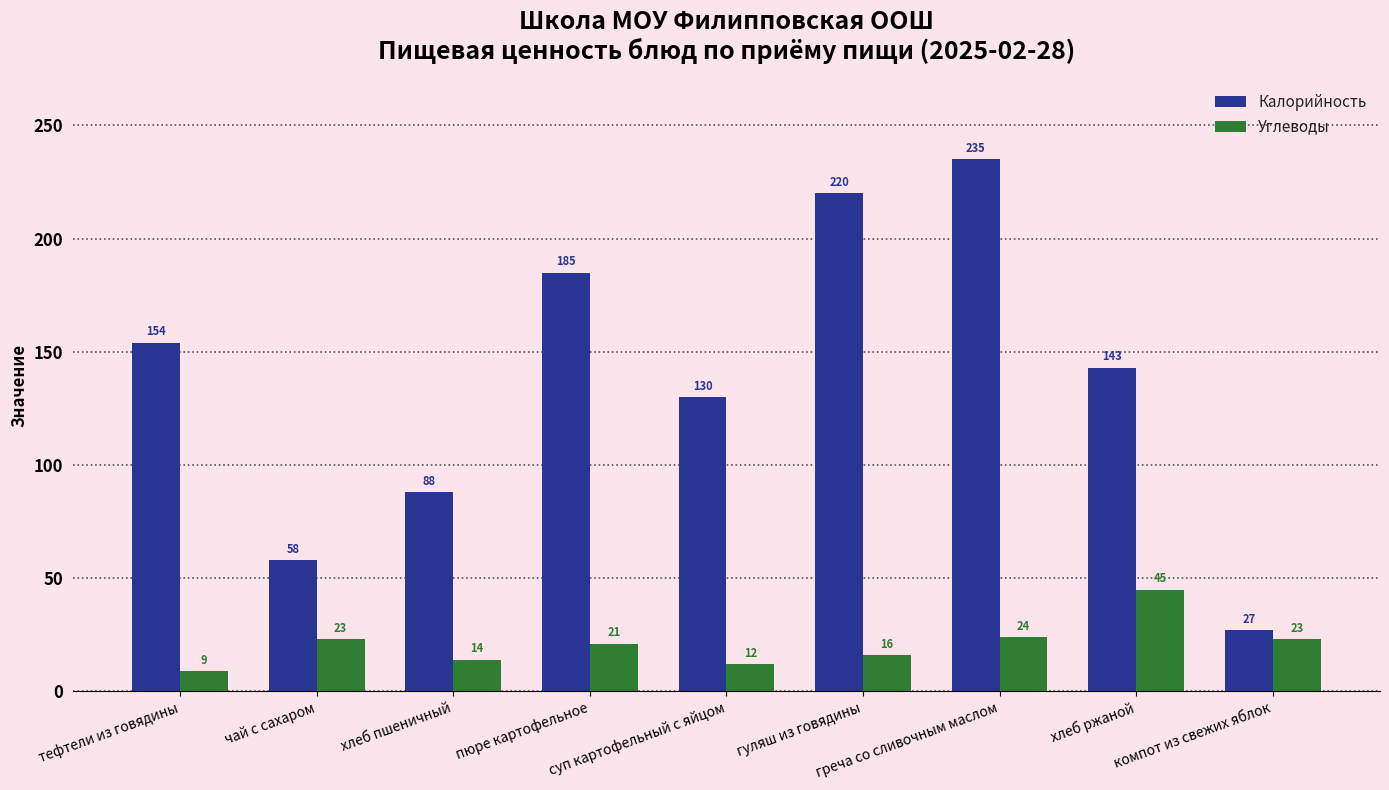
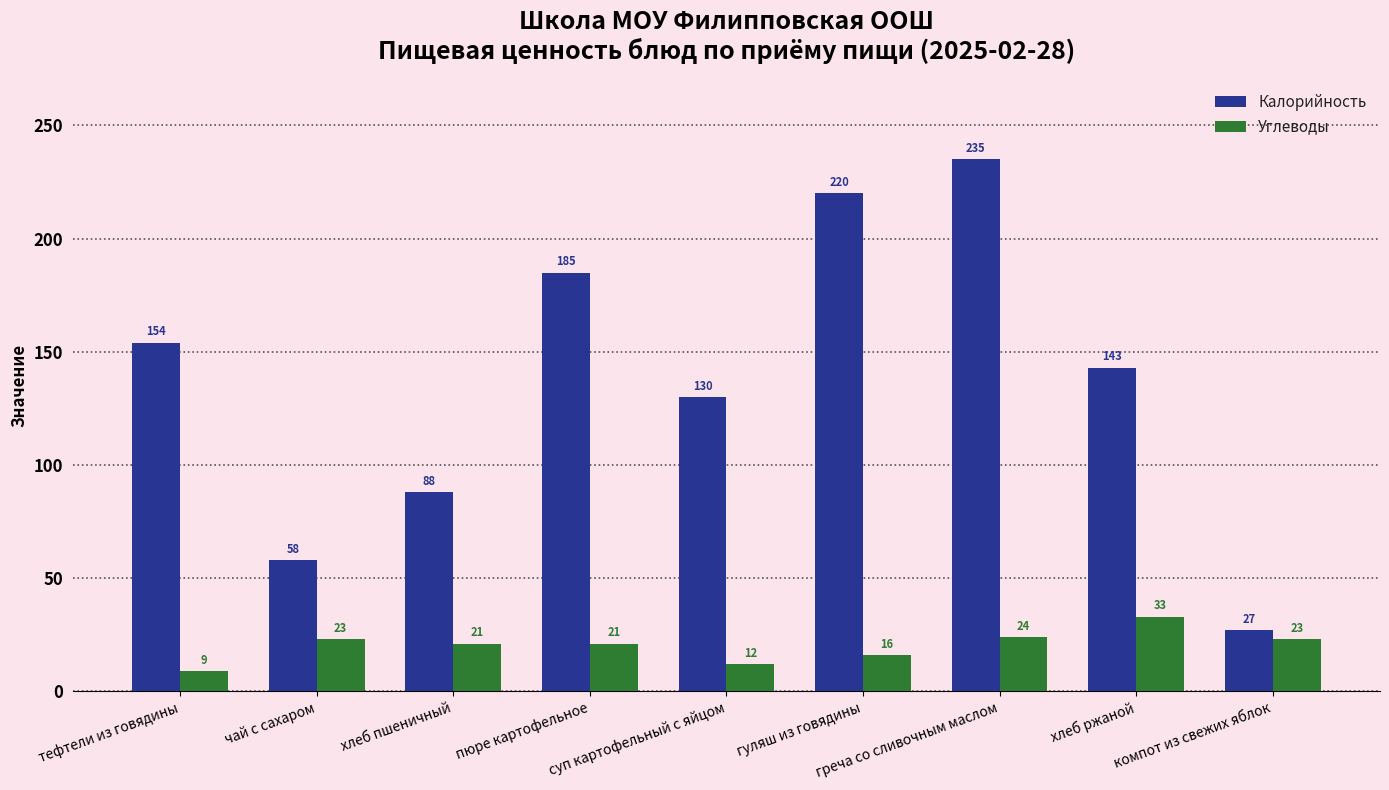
  {
    "Калорийность": {
      "тефтели из говядины": 154,
      "чай с сахаром": 58,
      "хлеб пшеничный": 88,
      "пюре картофельное": 185,
      "суп картофельный с яйцом": 130,
      "гуляш из говядины": 220,
      "греча со сливочным маслом": 235,
      "хлеб ржаной": 143,
      "компот из свежих яблок": 27
    },
    "Углеводы": {
      "тефтели из говядины": 9,
      "чай с сахаром": 23,
-     "хлеб пшеничный": 14,
+     "хлеб пшеничный": 21,
      "пюре картофельное": 21,
      "суп картофельный с яйцом": 12,
      "гуляш из говядины": 16,
      "греча со сливочным маслом": 24,
-     "хлеб ржаной": 45,
+     "хлеб ржаной": 33,
      "компот из свежих яблок": 23
    }
  }
